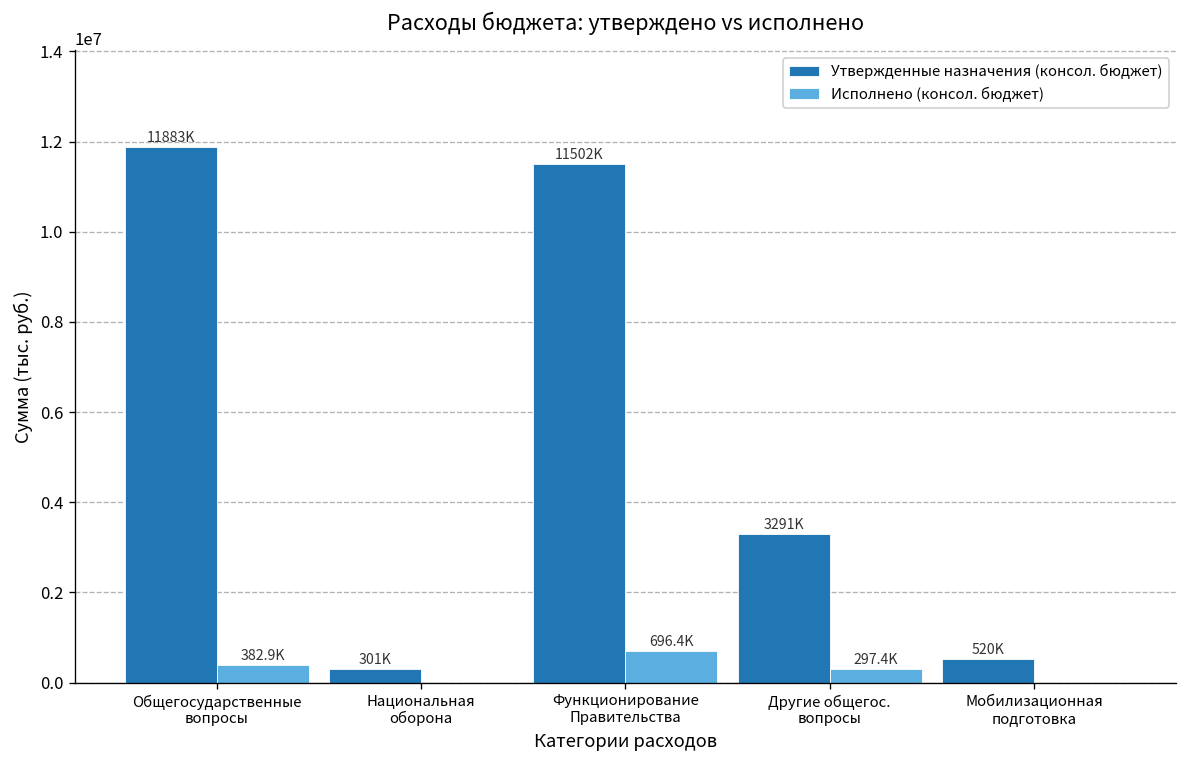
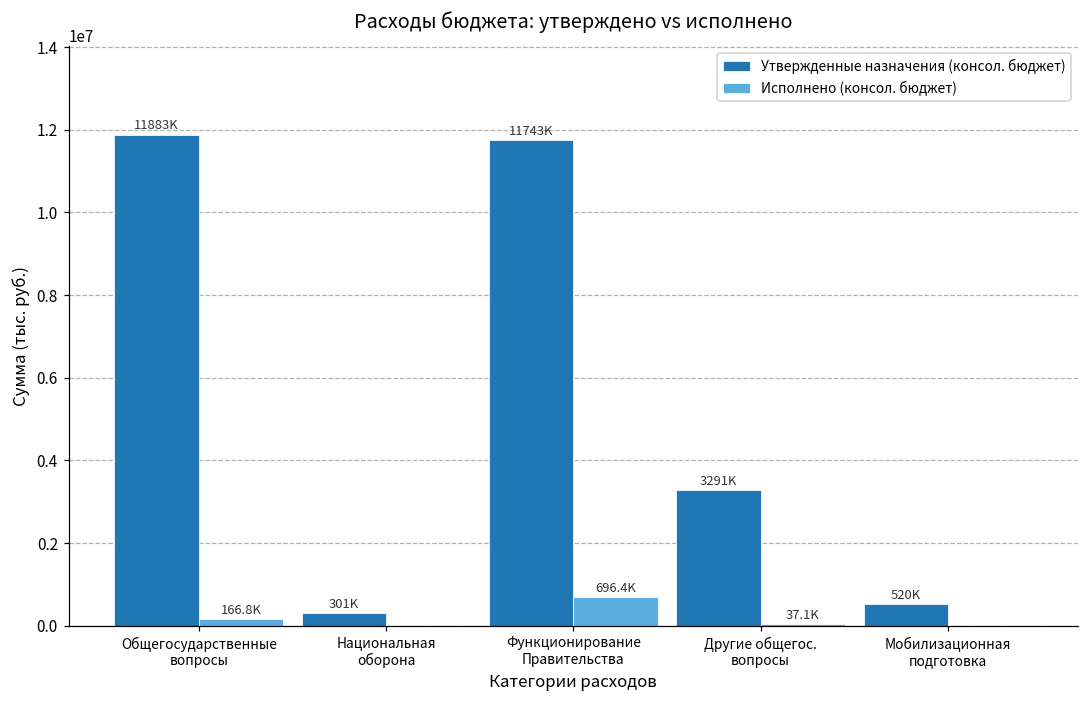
  {
    "Утвержденные назначения (консол. бюджет)": {
      "Общегосударственные вопросы": "11883K",
      "Национальная оборона": "301K",
-     "Функционирование Правительства": "11502K",
+     "Функционирование Правительства": "11743K",
      "Другие общегос. вопросы": "3291K",
      "Мобилизационная подготовка": "520K"
    },
    "Исполнено (консол. бюджет)": {
-     "Общегосударственные вопросы": "382.9K",
+     "Общегосударственные вопросы": "166.8K",
      "Функционирование Правительства": "696.4K",
-     "Другие общегос. вопросы": "297.4K"
+     "Другие общегос. вопросы": "37.1K"
    }
  }
